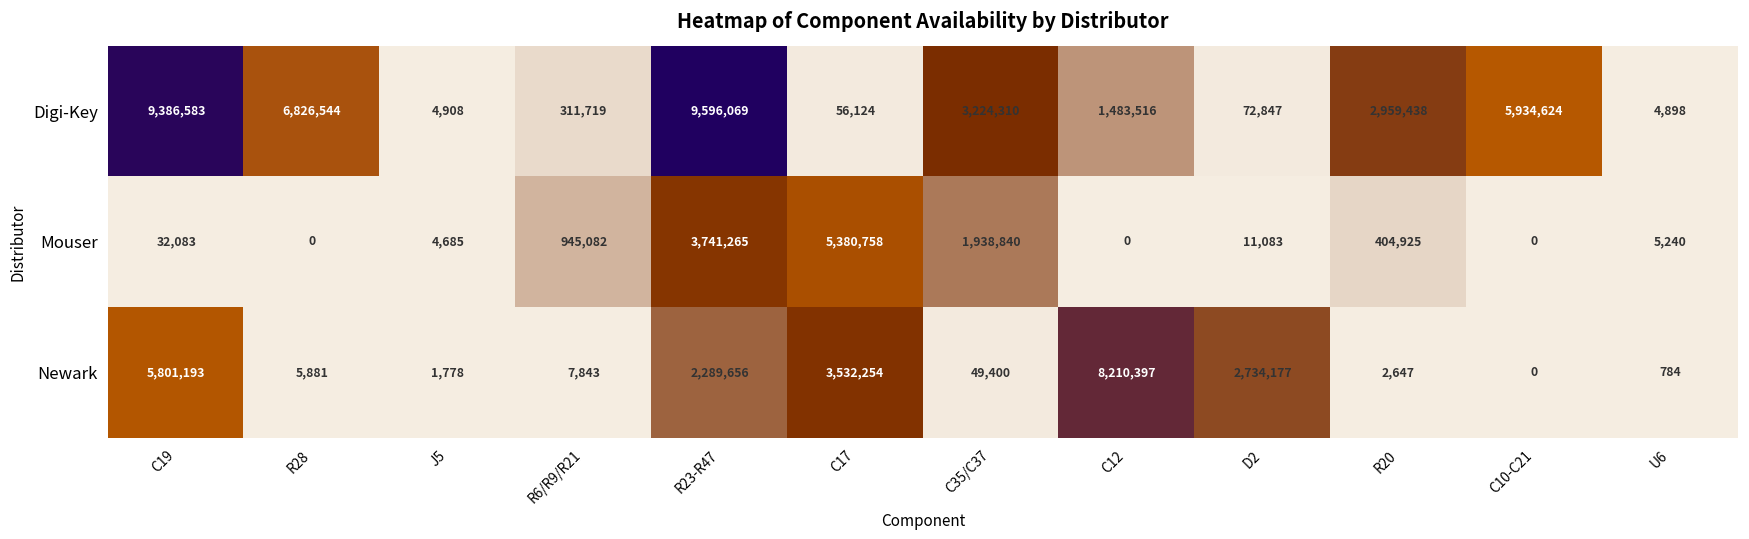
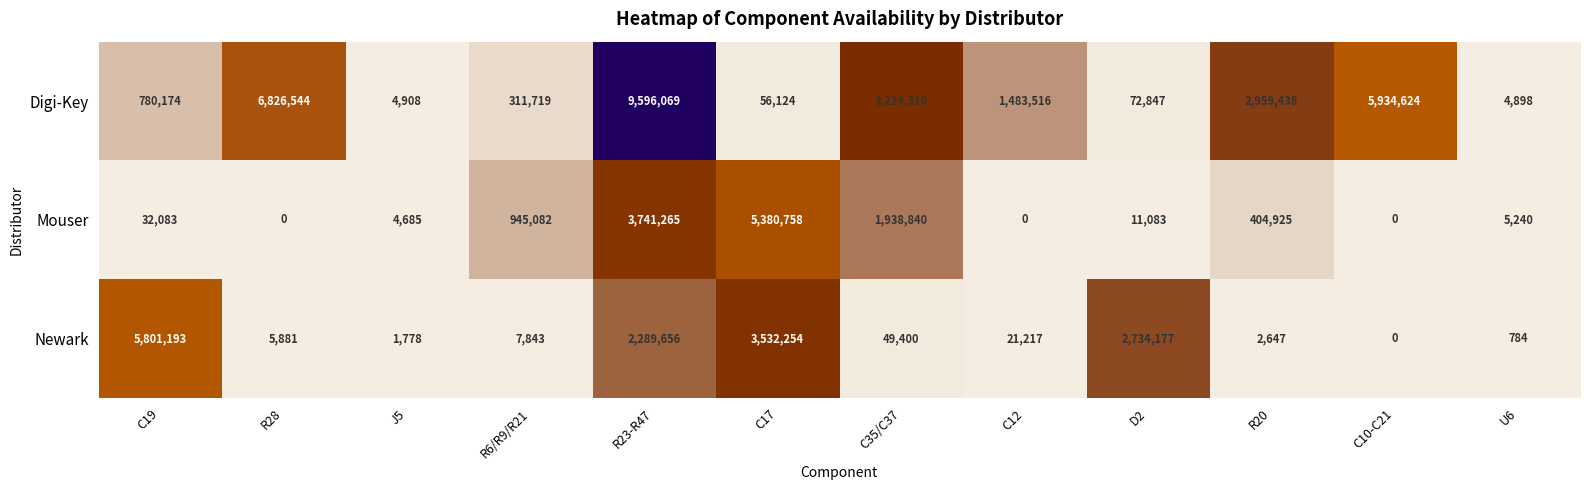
  {
    "Digi-Key": {
-     "C19": "9,386,583",
+     "C19": "780,174",
      "R28": "6,826,544",
      "J5": "4,908",
      "R6/R9/R21": "311,719",
      "R23-R47": "9,596,069",
      "C17": "56,124",
      "C35/C37": "3,224,310",
      "C12": "1,483,516",
      "D2": "72,847",
      "R20": "2,959,438",
      "C10-C21": "5,934,624",
      "U6": "4,898"
    },
    "Mouser": {
      "C19": "32,083",
      "R28": "0",
      "J5": "4,685",
      "R6/R9/R21": "945,082",
      "R23-R47": "3,741,265",
      "C17": "5,380,758",
      "C35/C37": "1,938,840",
      "C12": "0",
      "D2": "11,083",
      "R20": "404,925",
      "C10-C21": "0",
      "U6": "5,240"
    },
    "Newark": {
      "C19": "5,801,193",
      "R28": "5,881",
      "J5": "1,778",
      "R6/R9/R21": "7,843",
      "R23-R47": "2,289,656",
      "C17": "3,532,254",
      "C35/C37": "49,400",
-     "C12": "8,210,397",
+     "C12": "21,217",
      "D2": "2,734,177",
      "R20": "2,647",
      "C10-C21": "0",
      "U6": "784"
    }
  }
